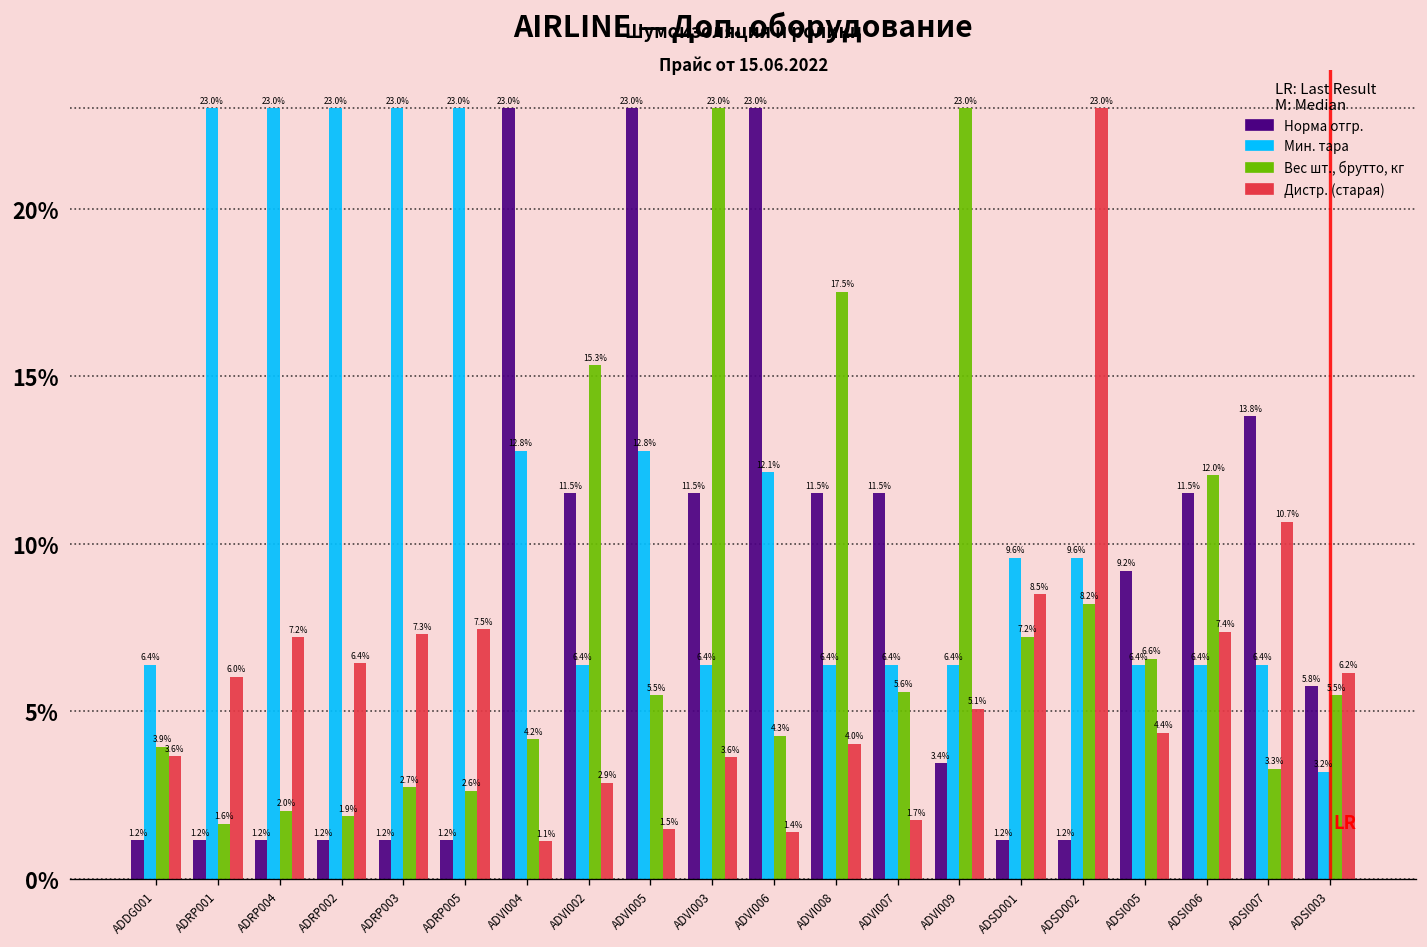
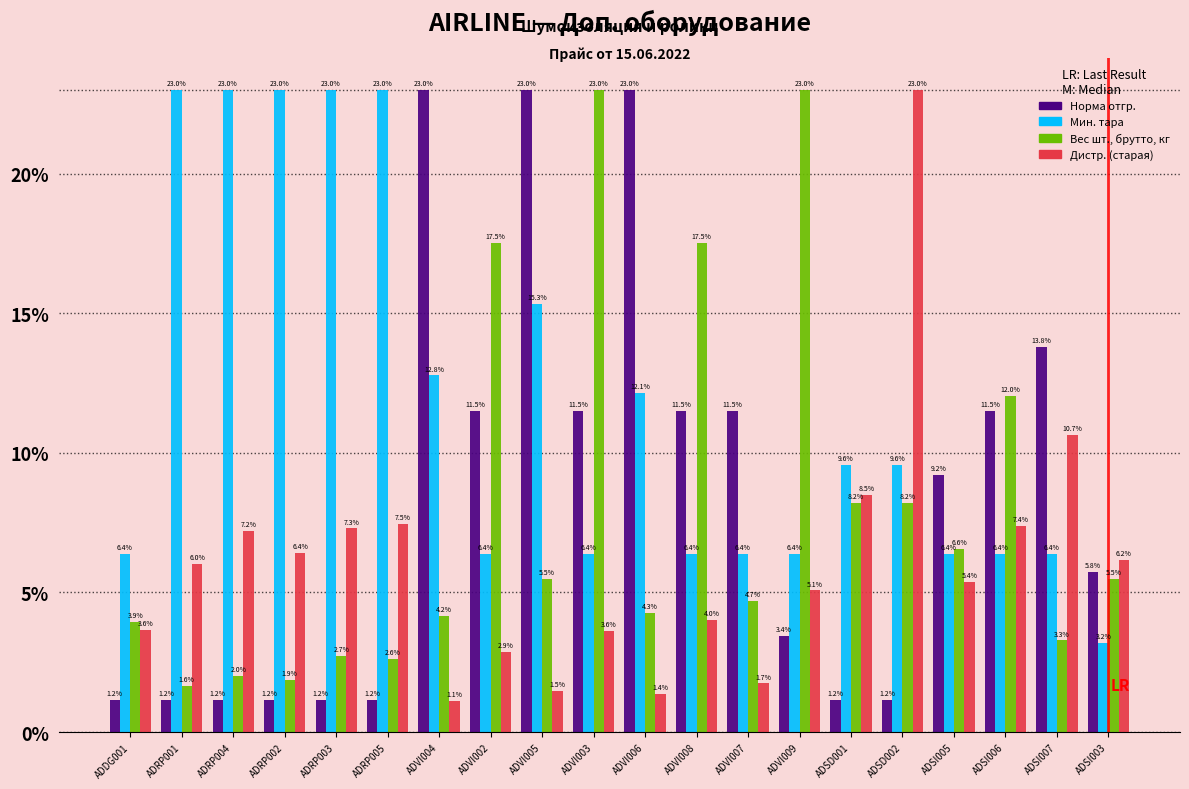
  {
    "Норма отгр.": {
      "ADDG001": "1.2%",
      "ADRP001": "1.2%",
      "ADRP004": "1.2%",
      "ADRP002": "1.2%",
      "ADRP003": "1.2%",
      "ADRP005": "1.2%",
      "ADVI004": "23.0%",
      "ADVI002": "11.5%",
      "ADVI005": "23.0%",
      "ADVI003": "11.5%",
      "ADVI006": "23.0%",
      "ADVI008": "11.5%",
      "ADVI007": "11.5%",
      "ADVI009": "3.4%",
      "ADSD001": "1.2%",
      "ADSD002": "1.2%",
      "ADSI005": "9.2%",
      "ADSI006": "11.5%",
      "ADSI007": "13.8%",
      "ADSI003": "5.8%"
    },
    "Мин. тара": {
      "ADDG001": "6.4%",
      "ADRP001": "23.0%",
      "ADRP004": "23.0%",
      "ADRP002": "23.0%",
      "ADRP003": "23.0%",
      "ADRP005": "23.0%",
      "ADVI004": "12.8%",
      "ADVI002": "6.4%",
-     "ADVI005": "12.8%",
+     "ADVI005": "15.3%",
      "ADVI003": "6.4%",
      "ADVI006": "12.1%",
      "ADVI008": "6.4%",
      "ADVI007": "6.4%",
      "ADVI009": "6.4%",
      "ADSD001": "9.6%",
      "ADSD002": "9.6%",
      "ADSI005": "6.4%",
      "ADSI006": "6.4%",
      "ADSI007": "6.4%",
      "ADSI003": "3.2%"
    },
    "Вес шт., брутто, кг": {
      "ADDG001": "3.9%",
      "ADRP001": "1.6%",
      "ADRP004": "2.0%",
      "ADRP002": "1.9%",
      "ADRP003": "2.7%",
      "ADRP005": "2.6%",
      "ADVI004": "4.2%",
-     "ADVI002": "15.3%",
+     "ADVI002": "17.5%",
      "ADVI005": "5.5%",
      "ADVI003": "23.0%",
      "ADVI006": "4.3%",
      "ADVI008": "17.5%",
-     "ADVI007": "5.6%",
+     "ADVI007": "4.7%",
      "ADVI009": "23.0%",
-     "ADSD001": "7.2%",
+     "ADSD001": "8.2%",
      "ADSD002": "8.2%",
      "ADSI005": "6.6%",
      "ADSI006": "12.0%",
      "ADSI007": "3.3%",
      "ADSI003": "5.5%"
    },
    "Дистр. (старая)": {
      "ADDG001": "3.6%",
      "ADRP001": "6.0%",
      "ADRP004": "7.2%",
      "ADRP002": "6.4%",
      "ADRP003": "7.3%",
      "ADRP005": "7.5%",
      "ADVI004": "1.1%",
      "ADVI002": "2.9%",
      "ADVI005": "1.5%",
      "ADVI003": "3.6%",
      "ADVI006": "1.4%",
      "ADVI008": "4.0%",
      "ADVI007": "1.7%",
      "ADVI009": "5.1%",
      "ADSD001": "8.5%",
      "ADSD002": "23.0%",
-     "ADSI005": "4.4%",
+     "ADSI005": "5.4%",
      "ADSI006": "7.4%",
      "ADSI007": "10.7%",
      "ADSI003": "6.2%"
    }
  }
